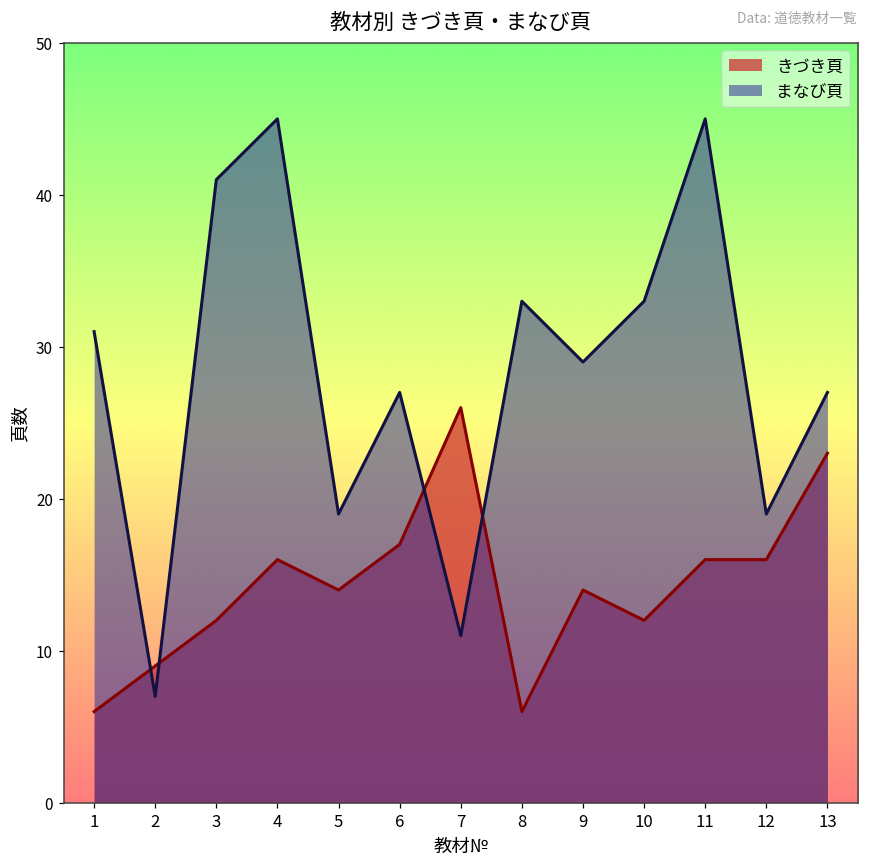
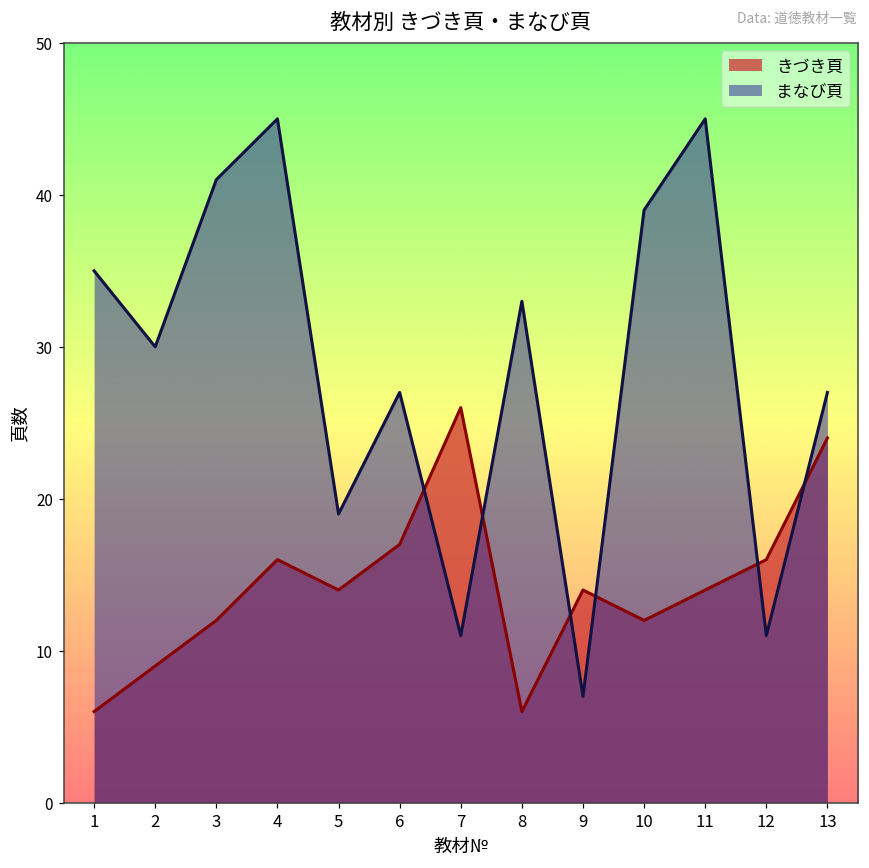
  {
    "きづき頁": {
      "1": 6,
      "2": 9,
      "3": 12,
      "4": 16,
      "5": 14,
      "6": 17,
      "7": 26,
      "8": 6,
      "9": 14,
      "10": 12,
-     "11": 16,
+     "11": 14,
      "12": 16,
-     "13": 23
+     "13": 24
    },
    "まなび頁": {
-     "1": 31,
-     "2": 7,
+     "1": 35,
+     "2": 30,
      "3": 41,
      "4": 45,
      "5": 19,
      "6": 27,
      "7": 11,
      "8": 33,
-     "9": 29,
-     "10": 33,
+     "9": 7,
+     "10": 39,
      "11": 45,
-     "12": 19,
+     "12": 11,
      "13": 27
    }
  }
